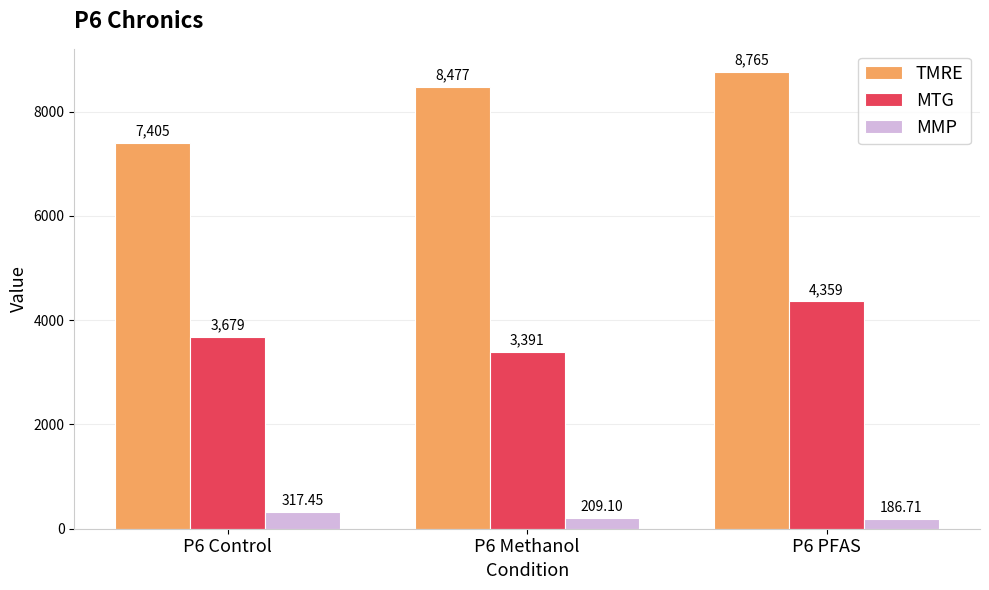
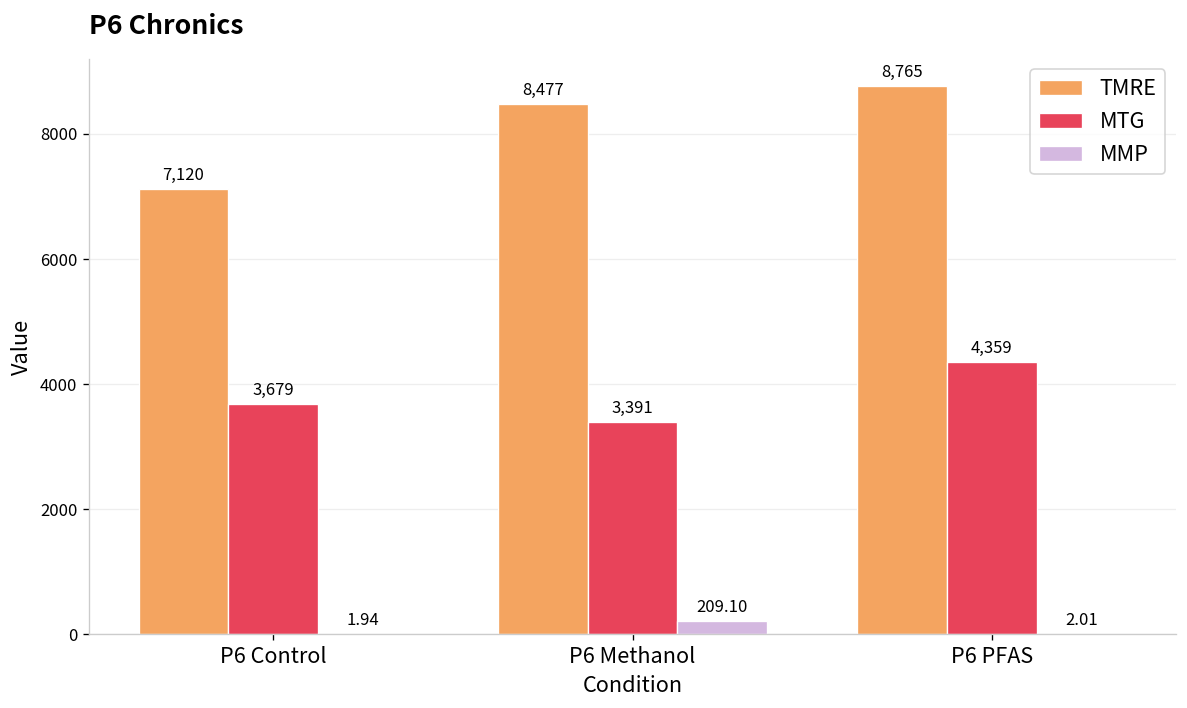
  {
    "TMRE": {
-     "P6 Control": "7,405",
+     "P6 Control": "7,120",
      "P6 Methanol": "8,477",
      "P6 PFAS": "8,765"
    },
    "MTG": {
      "P6 Control": "3,679",
      "P6 Methanol": "3,391",
      "P6 PFAS": "4,359"
    },
    "MMP": {
-     "P6 Control": "317.45",
+     "P6 Control": "1.94",
      "P6 Methanol": "209.10",
-     "P6 PFAS": "186.71"
+     "P6 PFAS": "2.01"
    }
  }
